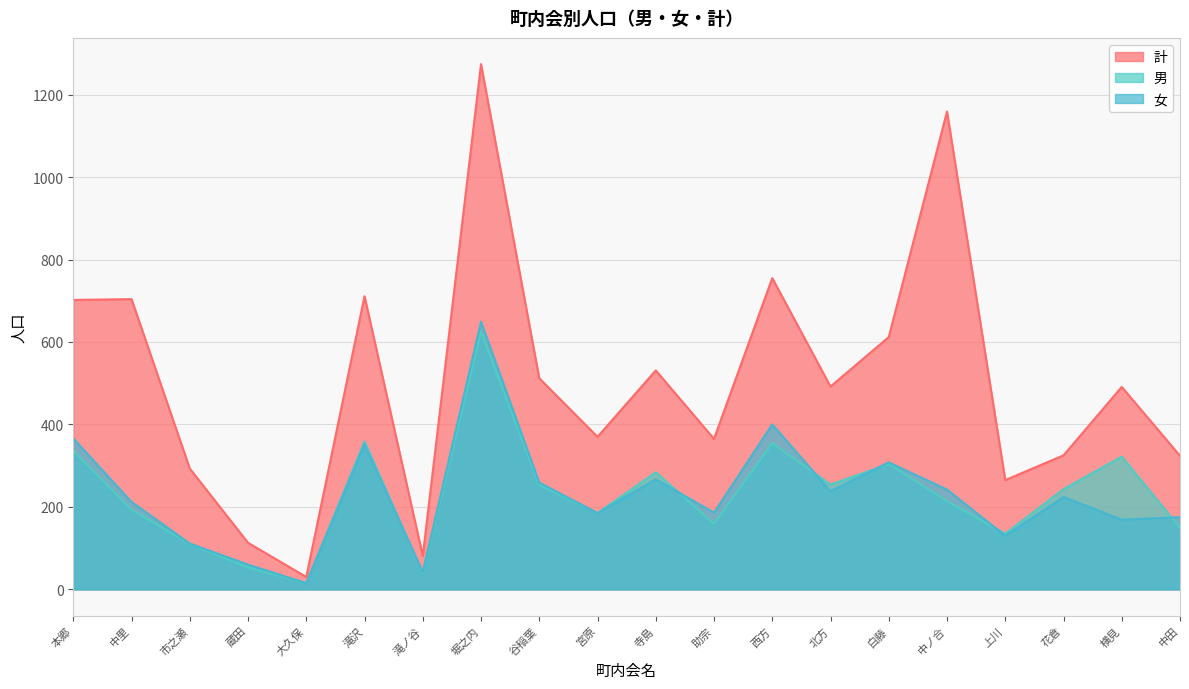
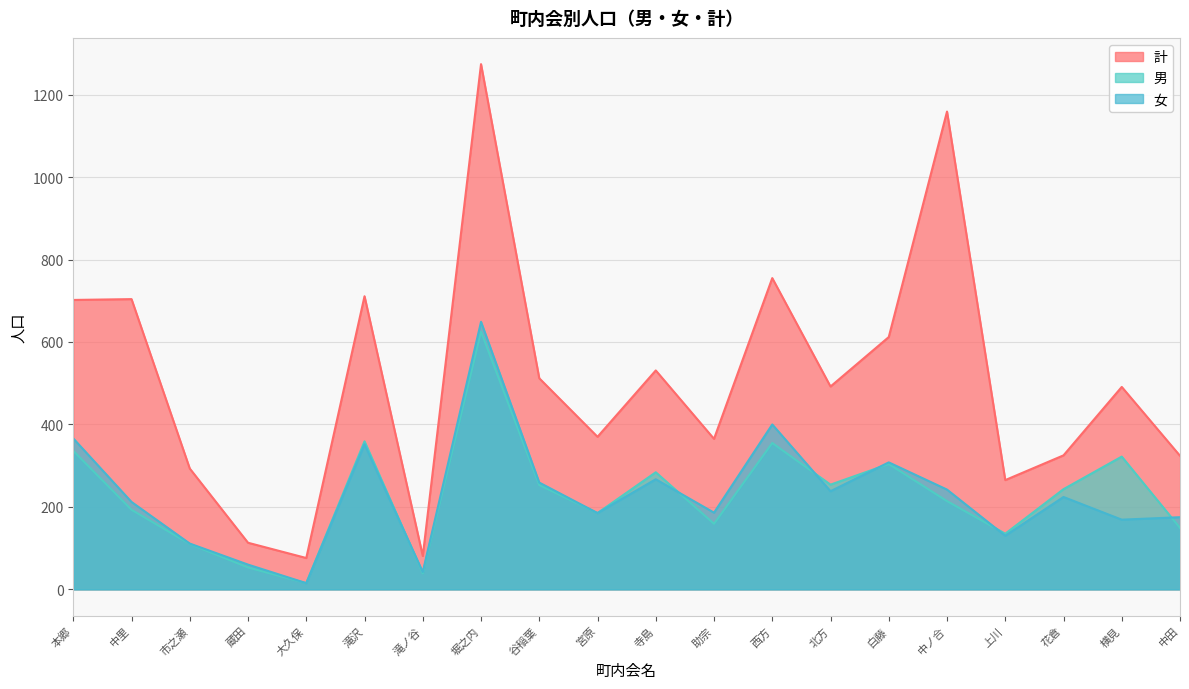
  {
    "計": {
      "本郷": 700,
      "中里": 700,
      "市之瀬": 290,
      "蔵田": 110,
-     "大久保": 30,
+     "大久保": 80,
      "滝沢": 710,
      "滝ノ谷": 80,
      "堀之内": 1270,
      "谷稲葉": 510,
      "宮原": 370,
      "寺島": 530,
      "助宗": 370,
      "西方": 760,
      "北方": 490,
      "白藤": 610,
      "中ノ合": 1160,
      "上川": 270,
      "花倉": 330,
      "横見": 490,
      "中田": 320
    }
  }
